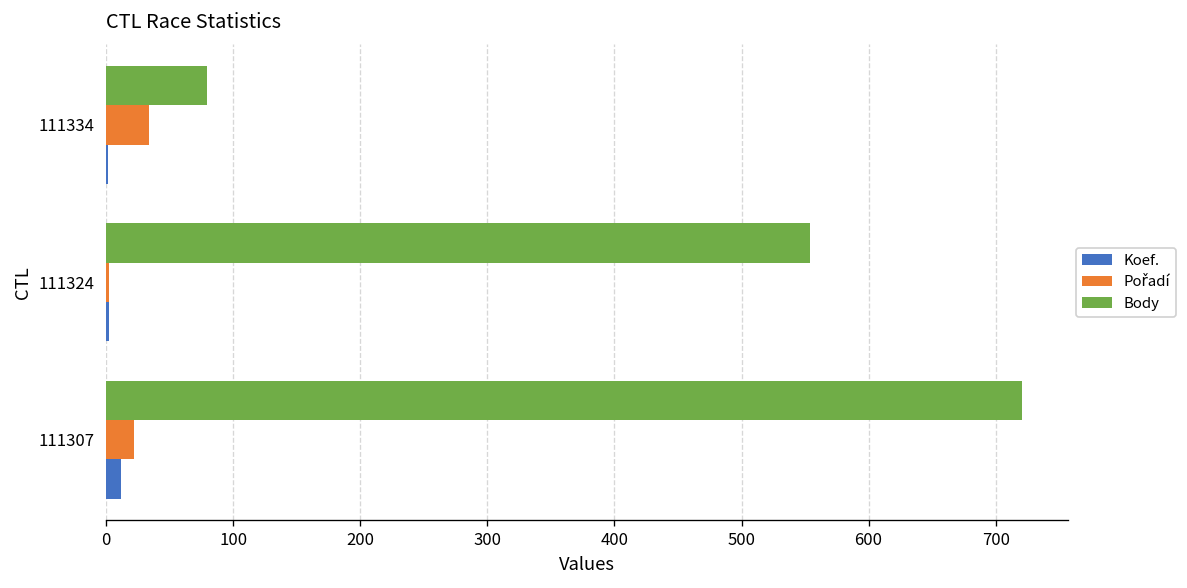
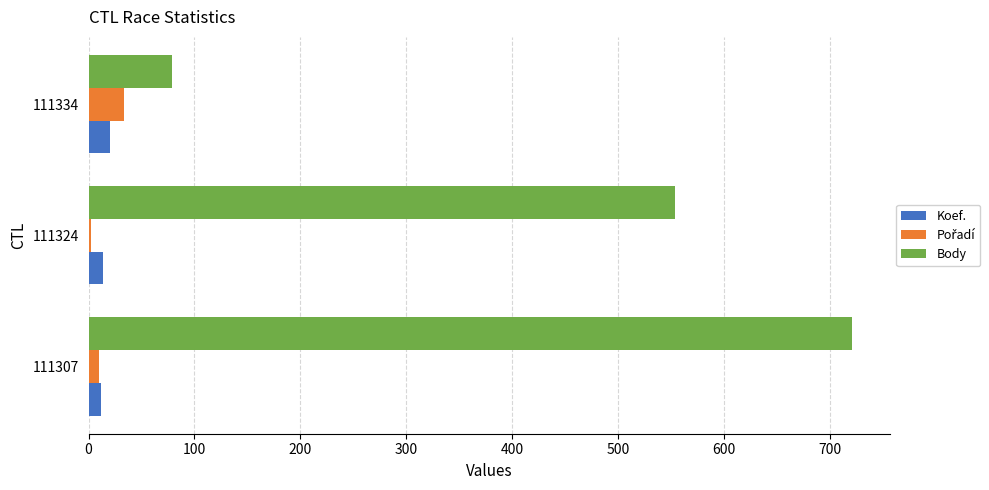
  {
    "Koef.": {
-     "111334": 1,
-     "111324": 2,
+     "111334": 20,
+     "111324": 14,
      "111307": 12
    },
    "Pořadí": {
      "111334": 33,
-     "111307": 22
+     "111307": 10
    },
    "Body": {
      "111334": 79,
      "111324": 554,
      "111307": 721
    }
  }
